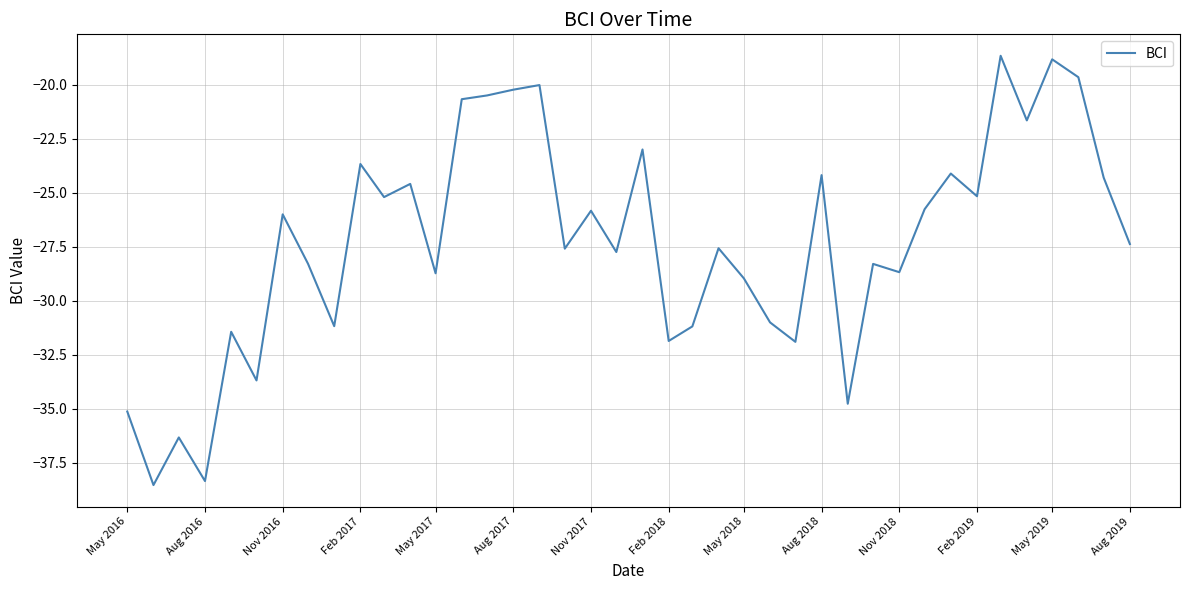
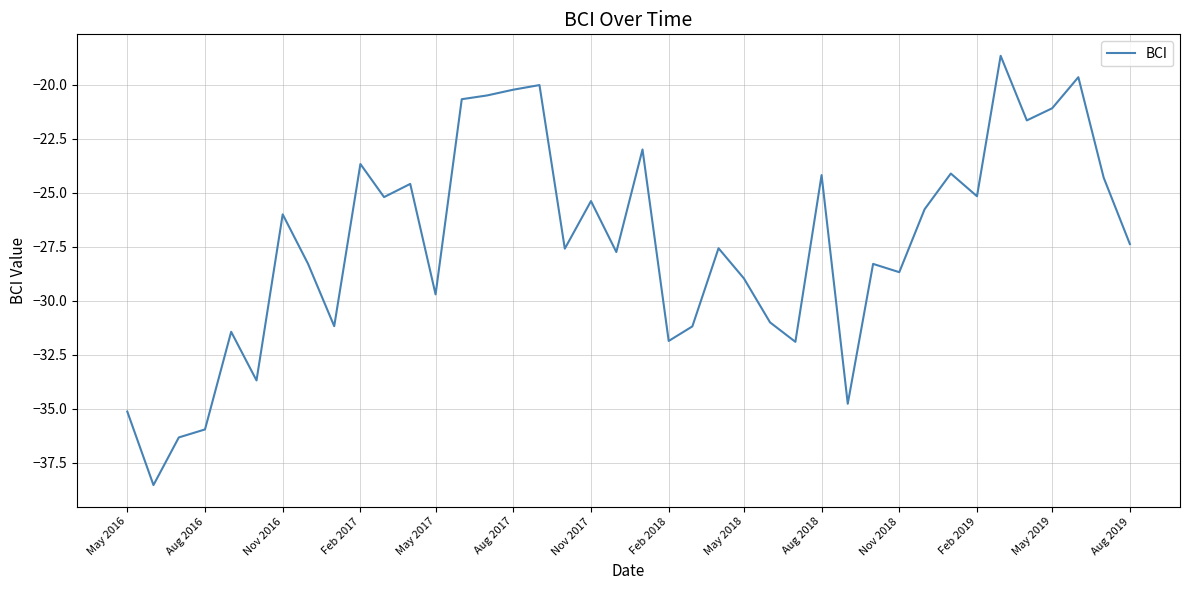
  {
    "May 2016": -35.1,
-   "Aug 2016": -38.4,
+   "Aug 2016": -36.0,
    "Nov 2016": -26.0,
    "Feb 2017": -23.7,
-   "May 2017": -28.7,
+   "May 2017": -29.7,
    "Aug 2017": -20.2,
-   "Nov 2017": -25.8,
+   "Nov 2017": -25.4,
    "Feb 2018": -31.9,
    "May 2018": -29.0,
    "Aug 2018": -24.2,
    "Nov 2018": -28.7,
    "Feb 2019": -25.2,
-   "May 2019": -18.8,
+   "May 2019": -21.1,
    "Aug 2019": -27.4
  }
